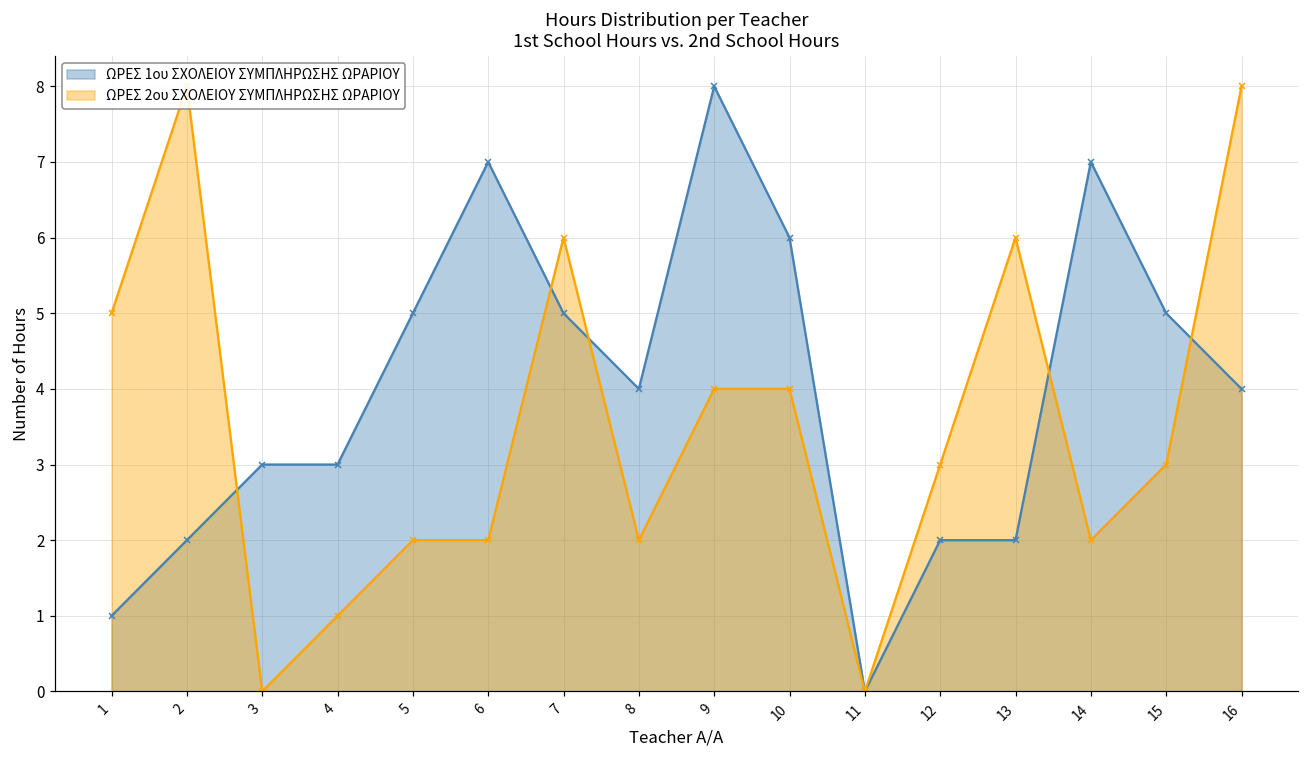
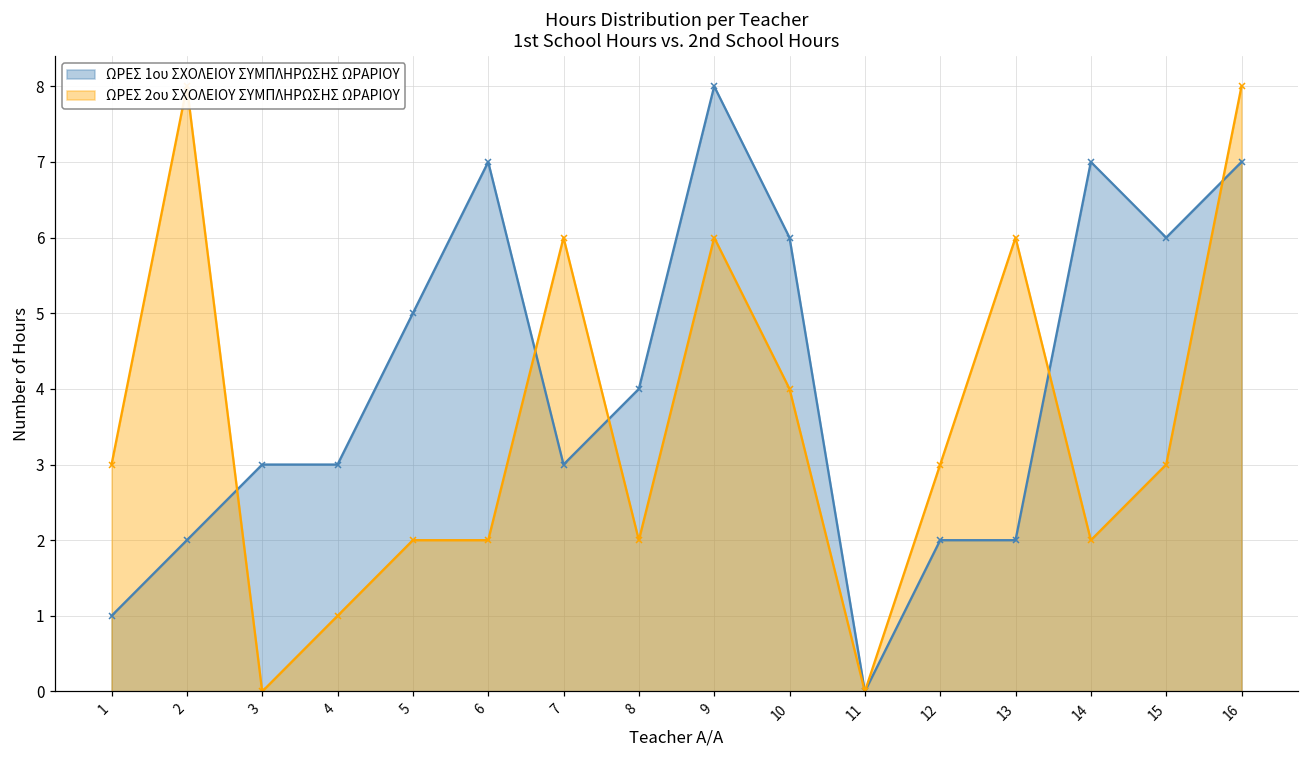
  {
    "ΩΡΕΣ 1ου ΣΧΟΛΕΙΟΥ ΣΥΜΠΛΗΡΩΣΗΣ ΩΡΑΡΙΟΥ": {
      "1": 1,
      "2": 2,
      "3": 3,
      "4": 3,
      "5": 5,
      "6": 7,
-     "7": 5,
+     "7": 3,
      "8": 4,
      "9": 8,
      "10": 6,
      "12": 2,
      "13": 2,
      "14": 7,
-     "15": 5,
-     "16": 4
+     "15": 6,
+     "16": 7
    },
    "ΩΡΕΣ 2ου ΣΧΟΛΕΙΟΥ ΣΥΜΠΛΗΡΩΣΗΣ ΩΡΑΡΙΟΥ": {
-     "1": 5,
+     "1": 3,
      "3": 0,
      "4": 1,
      "5": 2,
      "6": 2,
      "7": 6,
      "8": 2,
-     "9": 4,
+     "9": 6,
      "10": 4,
      "12": 3,
      "13": 6,
      "14": 2,
      "15": 3,
      "16": 8
    }
  }
